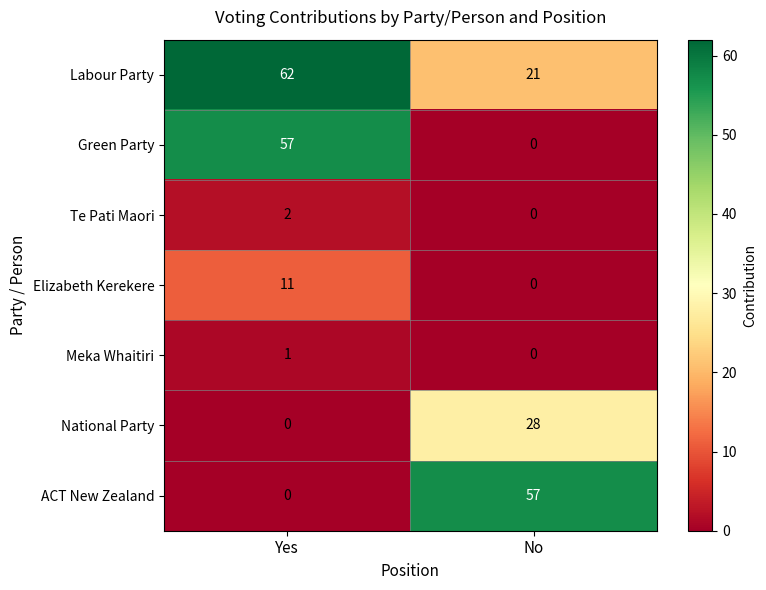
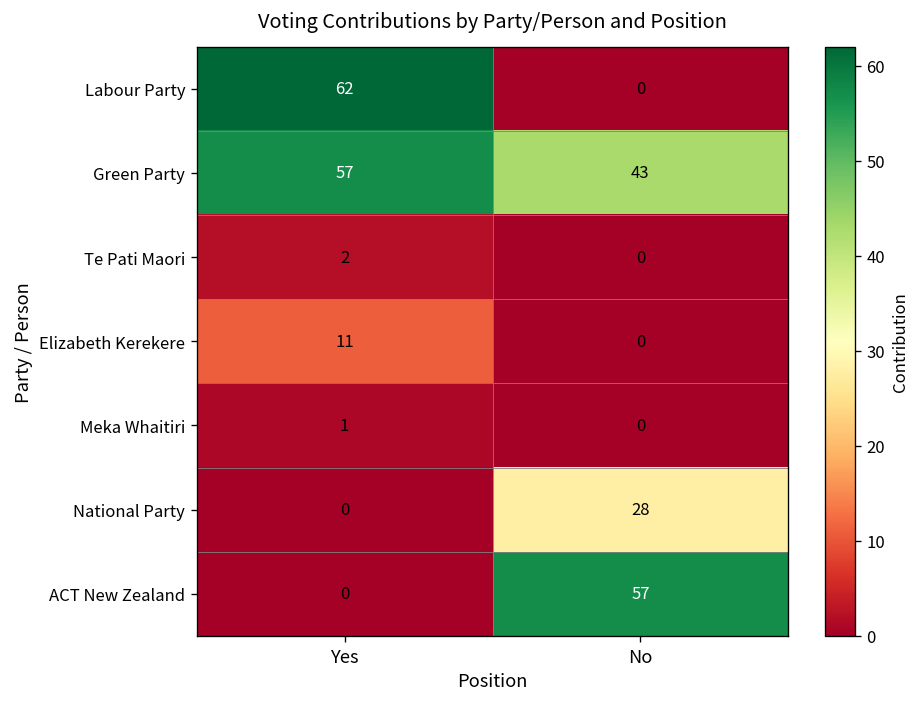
  {
    "Labour Party": {
      "Yes": 62,
-     "No": 21
+     "No": 0
    },
    "Green Party": {
      "Yes": 57,
-     "No": 0
+     "No": 43
    },
    "Te Pati Maori": {
      "Yes": 2,
      "No": 0
    },
    "Elizabeth Kerekere": {
      "Yes": 11,
      "No": 0
    },
    "Meka Whaitiri": {
      "Yes": 1,
      "No": 0
    },
    "National Party": {
      "Yes": 0,
      "No": 28
    },
    "ACT New Zealand": {
      "Yes": 0,
      "No": 57
    }
  }
